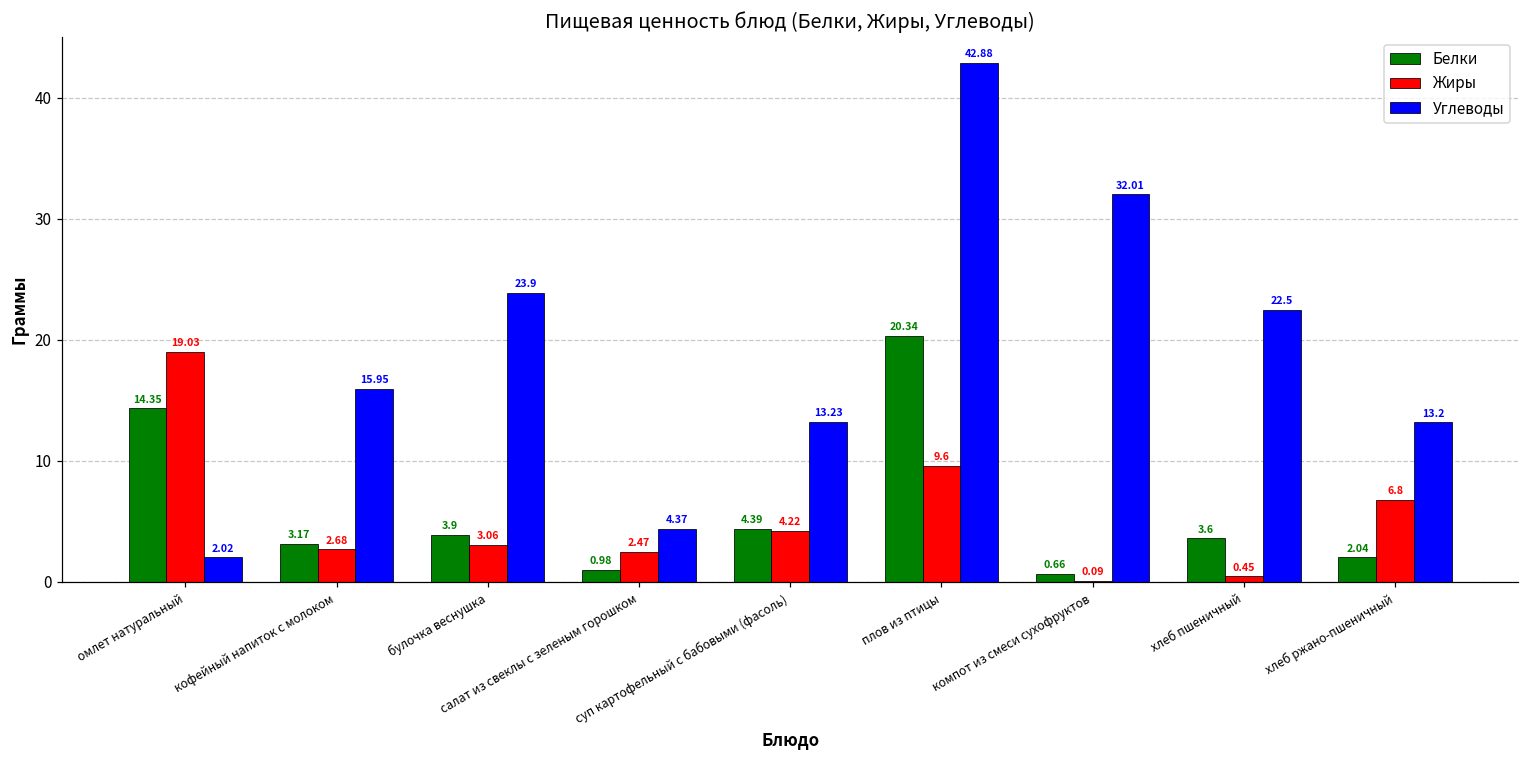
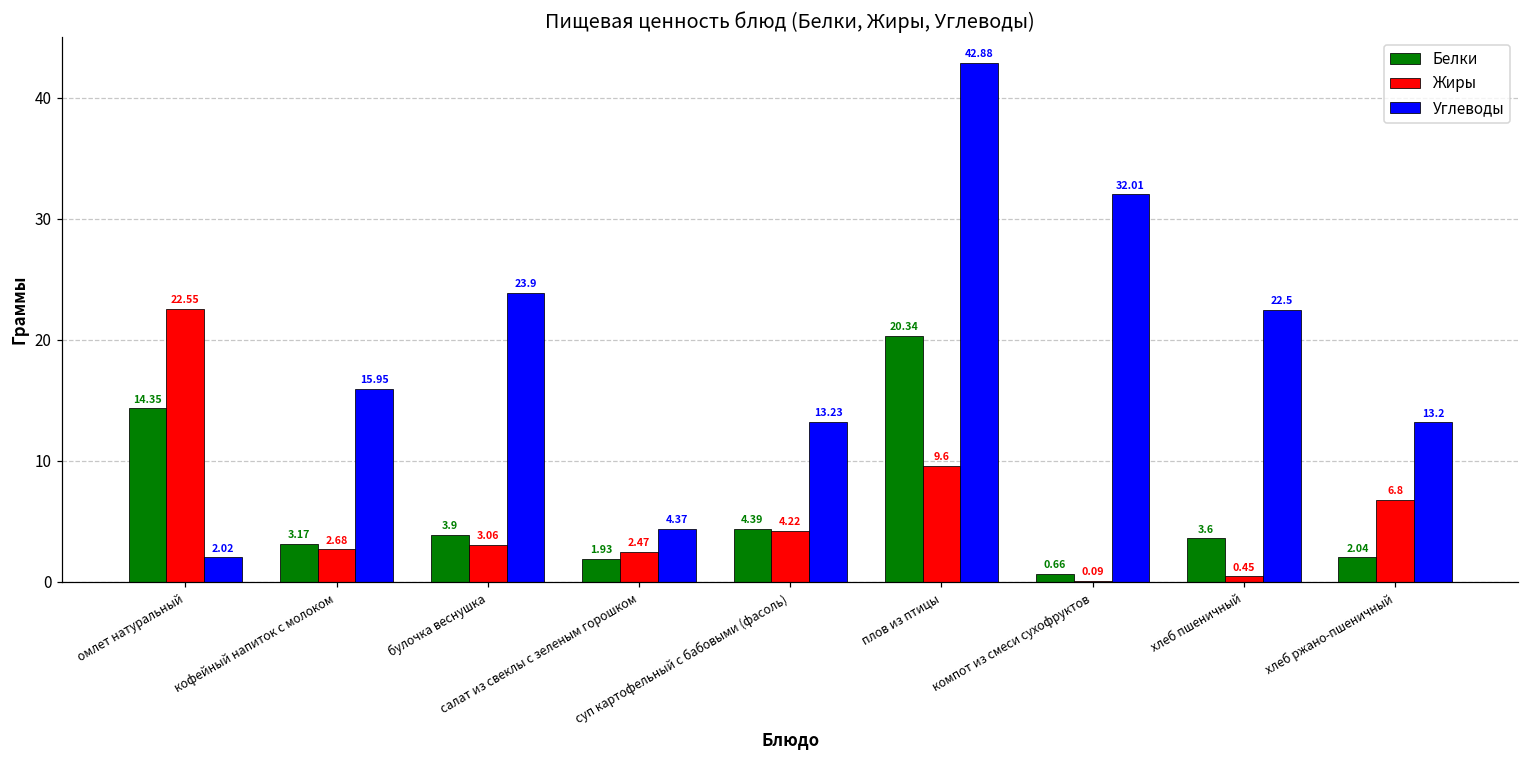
  {
    "Белки": {
      "омлет натуральный": 14.35,
      "кофейный напиток с молоком": 3.17,
      "булочка веснушка": 3.9,
-     "салат из свеклы с зеленым горошком": 0.98,
+     "салат из свеклы с зеленым горошком": 1.93,
      "суп картофельный с бабовыми (фасоль)": 4.39,
      "плов из птицы": 20.34,
      "компот из смеси сухофруктов": 0.66,
      "хлеб пшеничный": 3.6,
      "хлеб ржано-пшеничный": 2.04
    },
    "Жиры": {
-     "омлет натуральный": 19.03,
+     "омлет натуральный": 22.55,
      "кофейный напиток с молоком": 2.68,
      "булочка веснушка": 3.06,
      "салат из свеклы с зеленым горошком": 2.47,
      "суп картофельный с бабовыми (фасоль)": 4.22,
      "плов из птицы": 9.6,
      "компот из смеси сухофруктов": 0.09,
      "хлеб пшеничный": 0.45,
      "хлеб ржано-пшеничный": 6.8
    },
    "Углеводы": {
      "омлет натуральный": 2.02,
      "кофейный напиток с молоком": 15.95,
      "булочка веснушка": 23.9,
      "салат из свеклы с зеленым горошком": 4.37,
      "суп картофельный с бабовыми (фасоль)": 13.23,
      "плов из птицы": 42.88,
      "компот из смеси сухофруктов": 32.01,
      "хлеб пшеничный": 22.5,
      "хлеб ржано-пшеничный": 13.2
    }
  }
